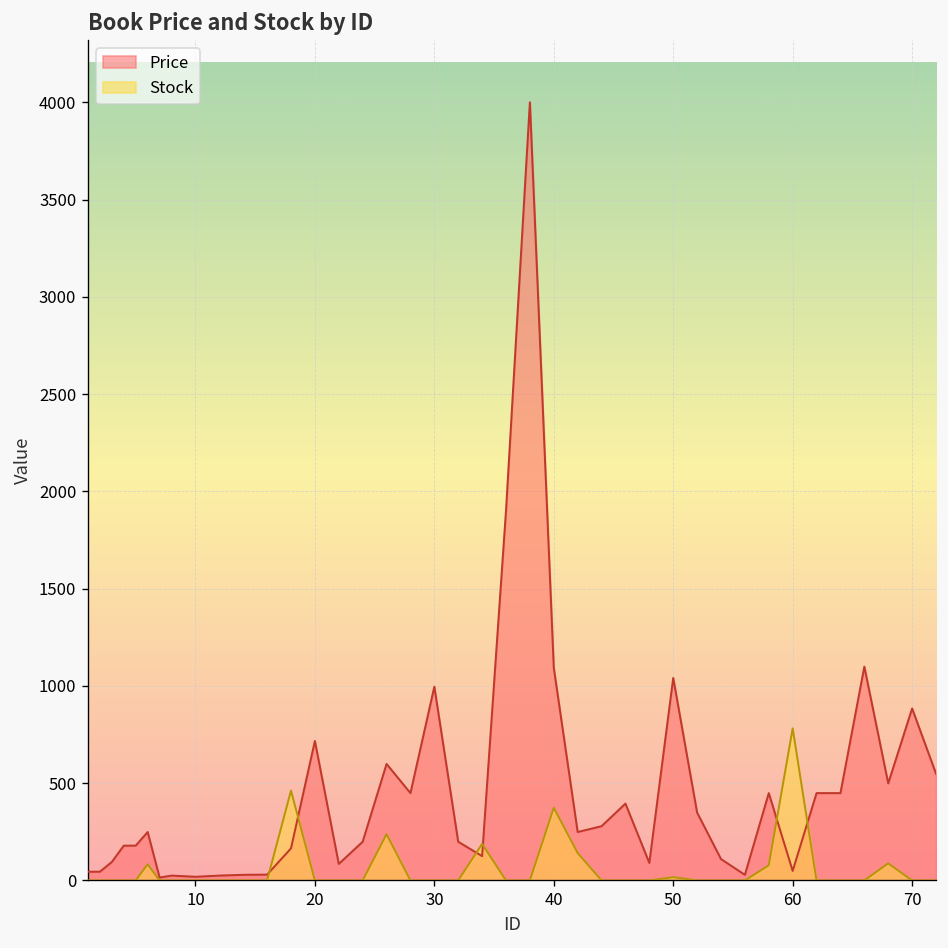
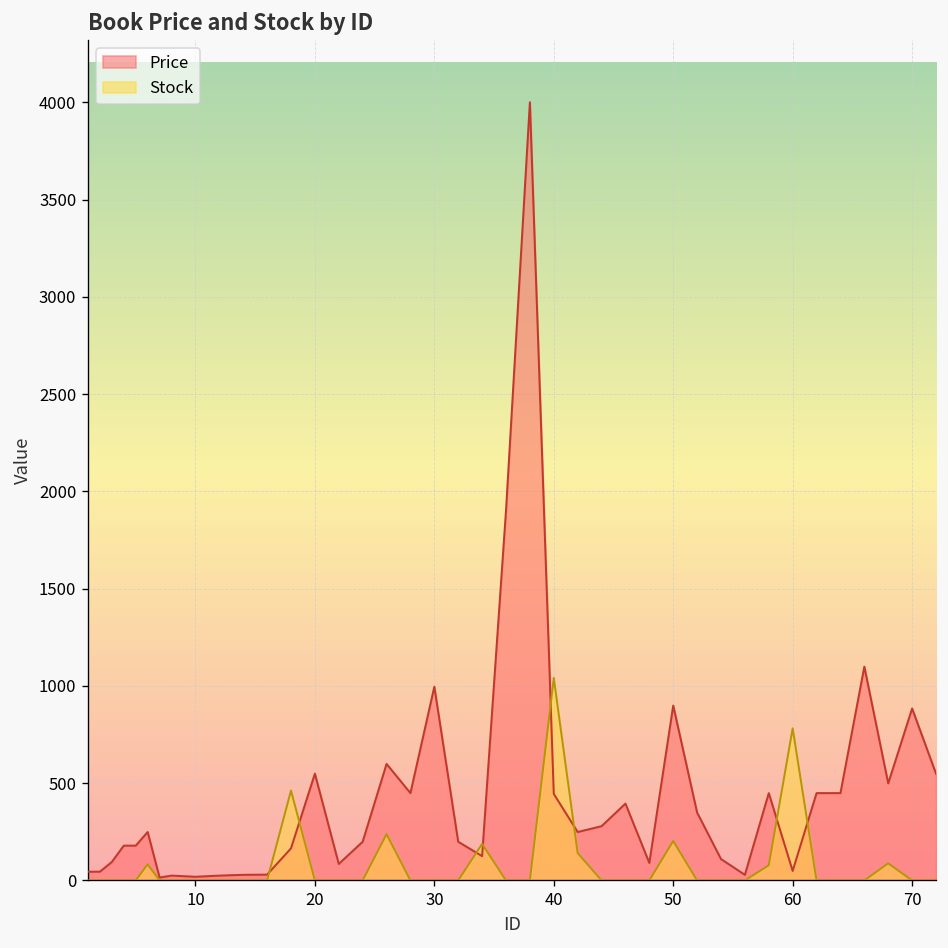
  {
    "Price": {
      "10": 20,
-     "20": 720,
+     "20": 550,
      "30": 1000,
-     "40": 1090,
-     "50": 1040,
+     "40": 450,
+     "50": 900,
      "60": 50,
      "70": 880
    },
    "Stock": {
      "10": 0,
      "20": 0,
      "30": 0,
-     "40": 370,
-     "50": 20,
+     "40": 1040,
+     "50": 200,
      "60": 780,
      "70": 0
    }
  }
